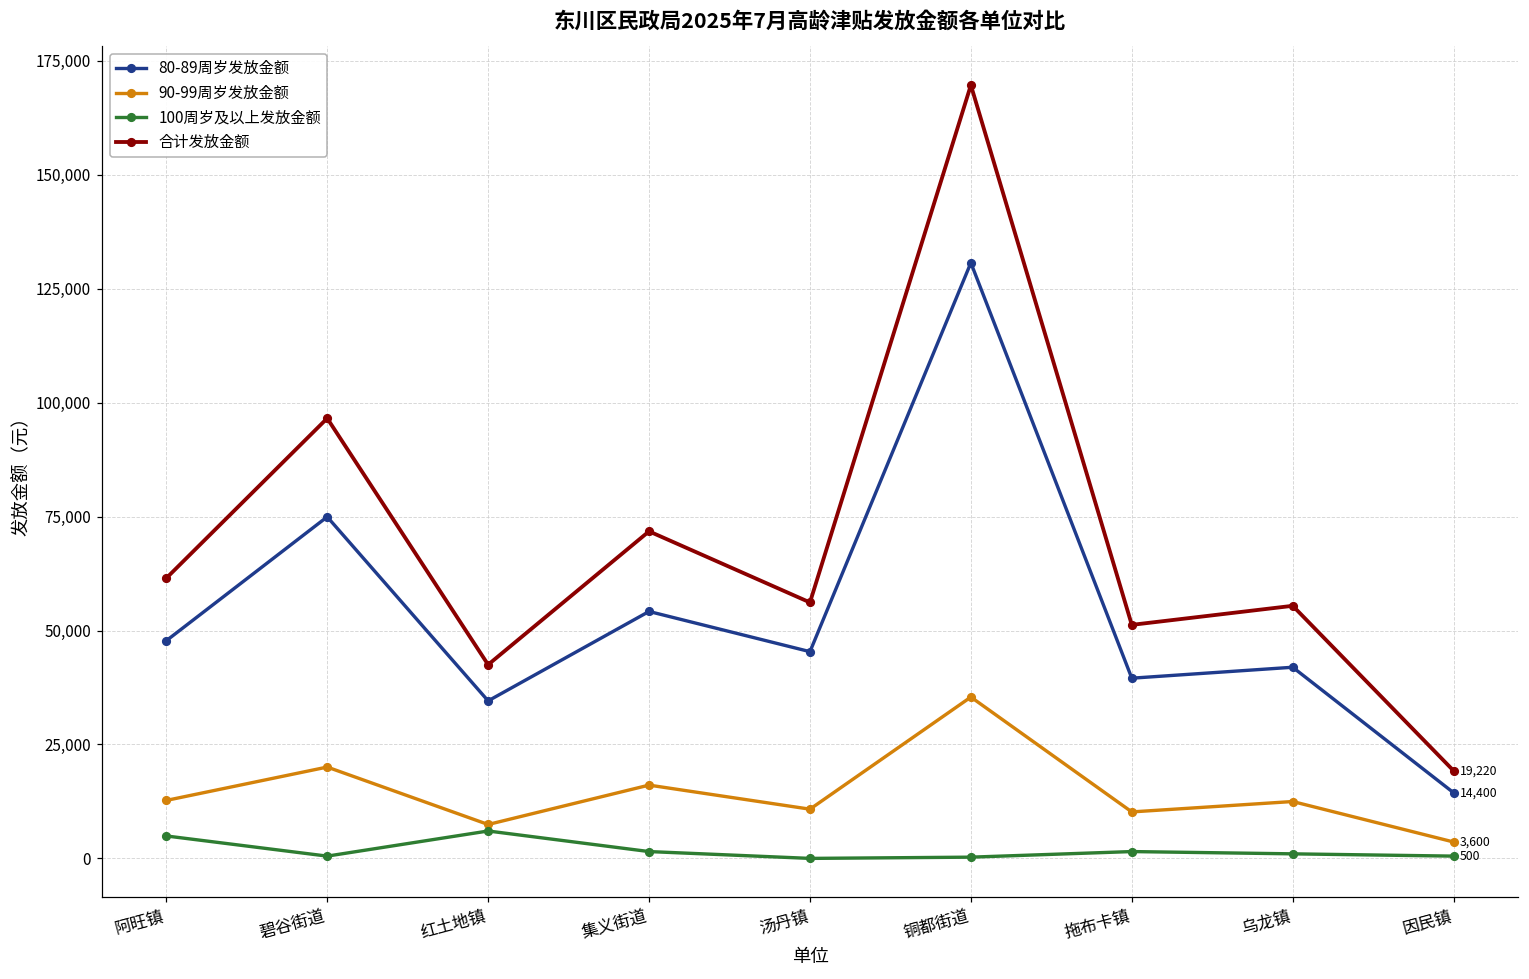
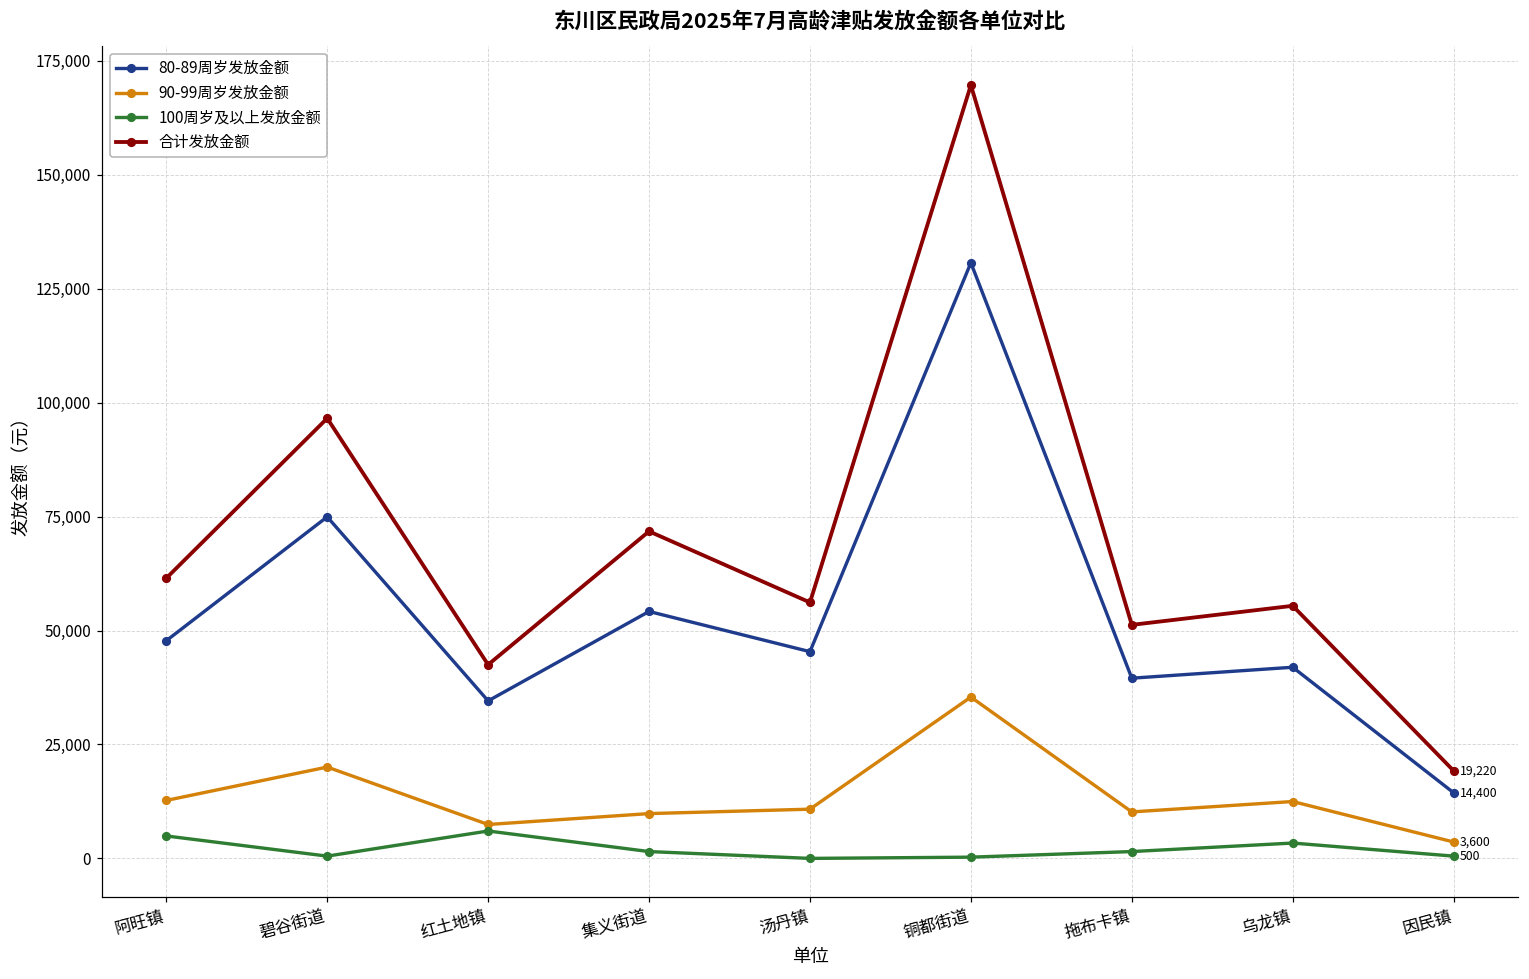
  {
    "80-89周岁发放金额": {
      "因民镇": "14,400"
    },
    "90-99周岁发放金额": {
      "阿旺镇": "13,000",
      "碧谷街道": "20,000",
      "红土地镇": "7,000",
-     "集义街道": "16,000",
+     "集义街道": "10,000",
      "汤丹镇": "11,000",
      "铜都街道": "35,000",
      "拖布卡镇": "10,000",
      "乌龙镇": "12,000"
    },
    "100周岁及以上发放金额": {
      "阿旺镇": "5,000",
      "碧谷街道": "1,000",
      "红土地镇": "6,000",
      "集义街道": "2,000",
      "汤丹镇": "0",
      "铜都街道": "0",
      "拖布卡镇": "2,000",
-     "乌龙镇": "1,000"
+     "乌龙镇": "3,000"
    },
    "合计发放金额": {
      "因民镇": "19,220"
    }
  }
